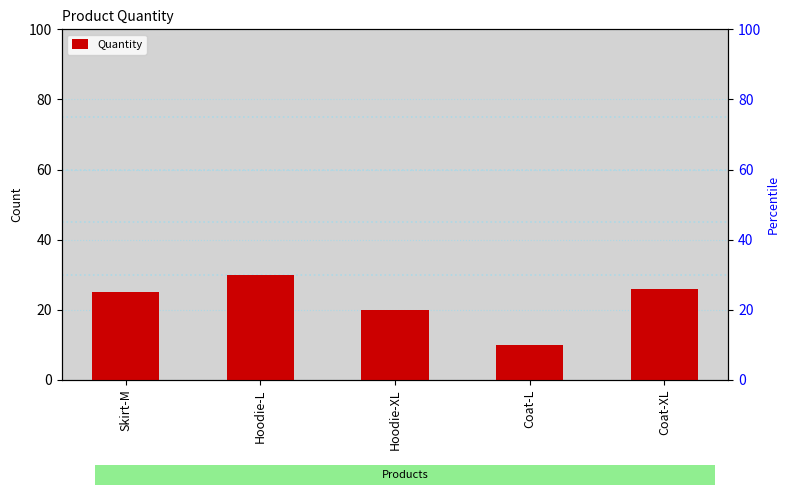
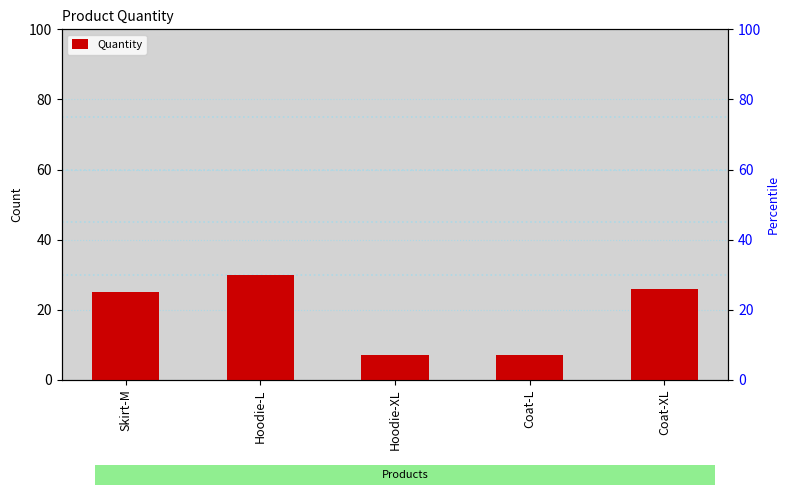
  {
    "Skirt-M": 25,
    "Hoodie-L": 30,
-   "Hoodie-XL": 20,
-   "Coat-L": 10,
+   "Hoodie-XL": 7,
+   "Coat-L": 7,
    "Coat-XL": 26
  }
